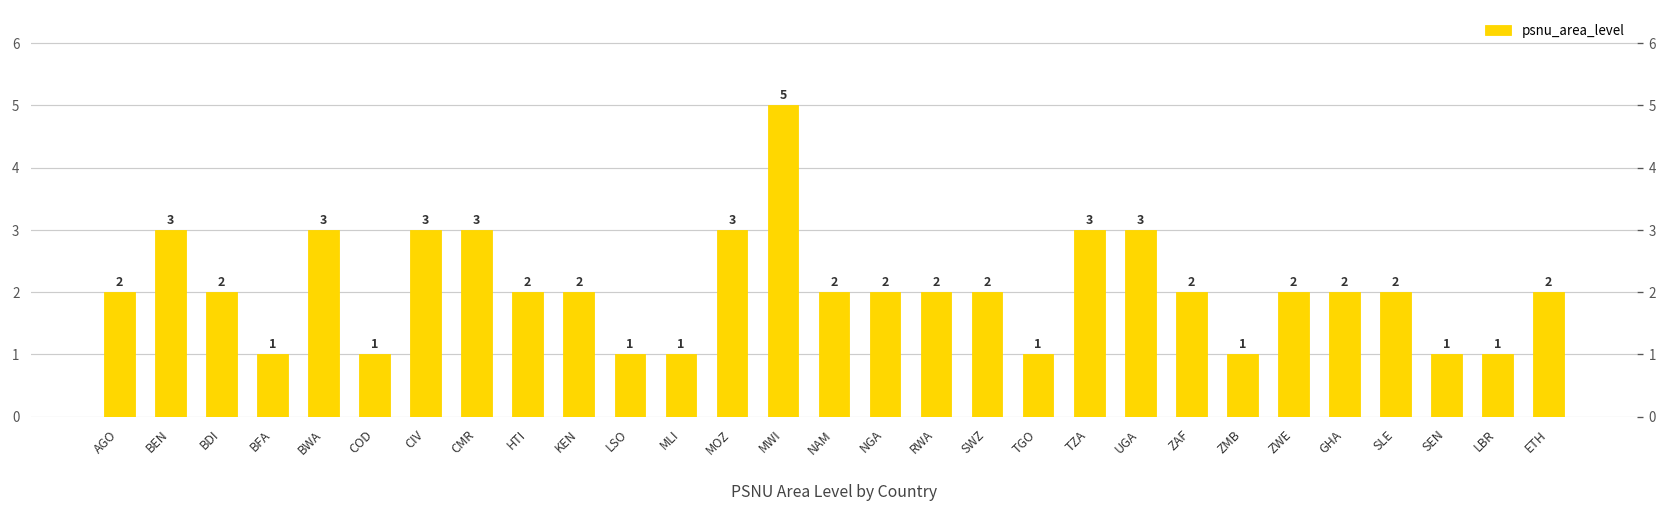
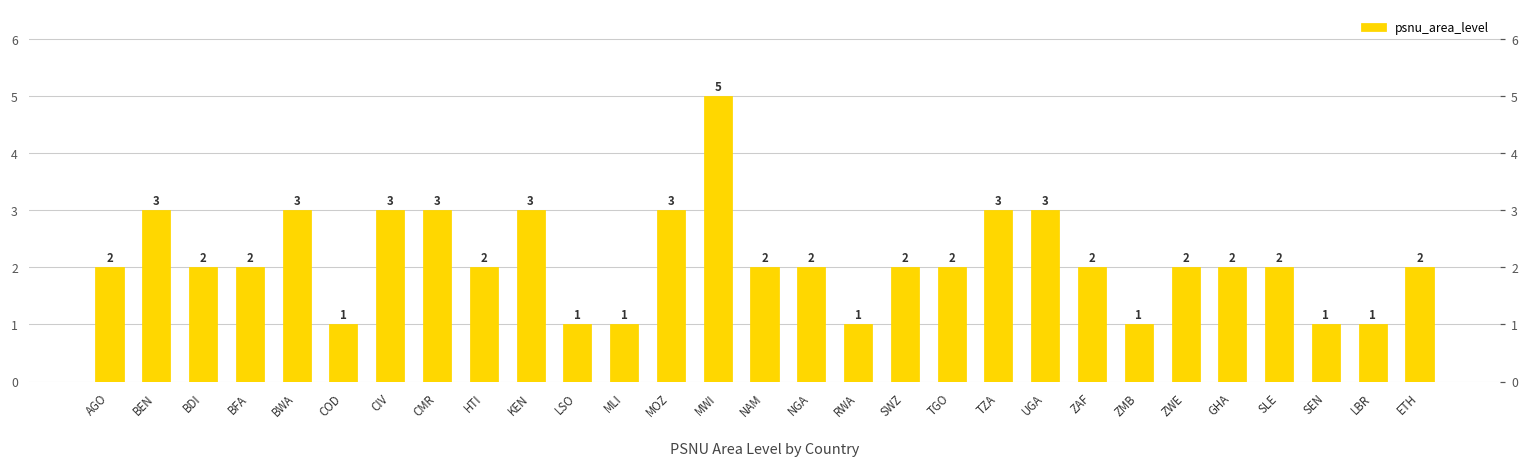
  {
    "AGO": 2,
    "BEN": 3,
    "BDI": 2,
-   "BFA": 1,
+   "BFA": 2,
    "BWA": 3,
    "COD": 1,
    "CIV": 3,
    "CMR": 3,
    "HTI": 2,
-   "KEN": 2,
+   "KEN": 3,
    "LSO": 1,
    "MLI": 1,
    "MOZ": 3,
    "MWI": 5,
    "NAM": 2,
    "NGA": 2,
-   "RWA": 2,
+   "RWA": 1,
    "SWZ": 2,
-   "TGO": 1,
+   "TGO": 2,
    "TZA": 3,
    "UGA": 3,
    "ZAF": 2,
    "ZMB": 1,
    "ZWE": 2,
    "GHA": 2,
    "SLE": 2,
    "SEN": 1,
    "LBR": 1,
    "ETH": 2
  }
